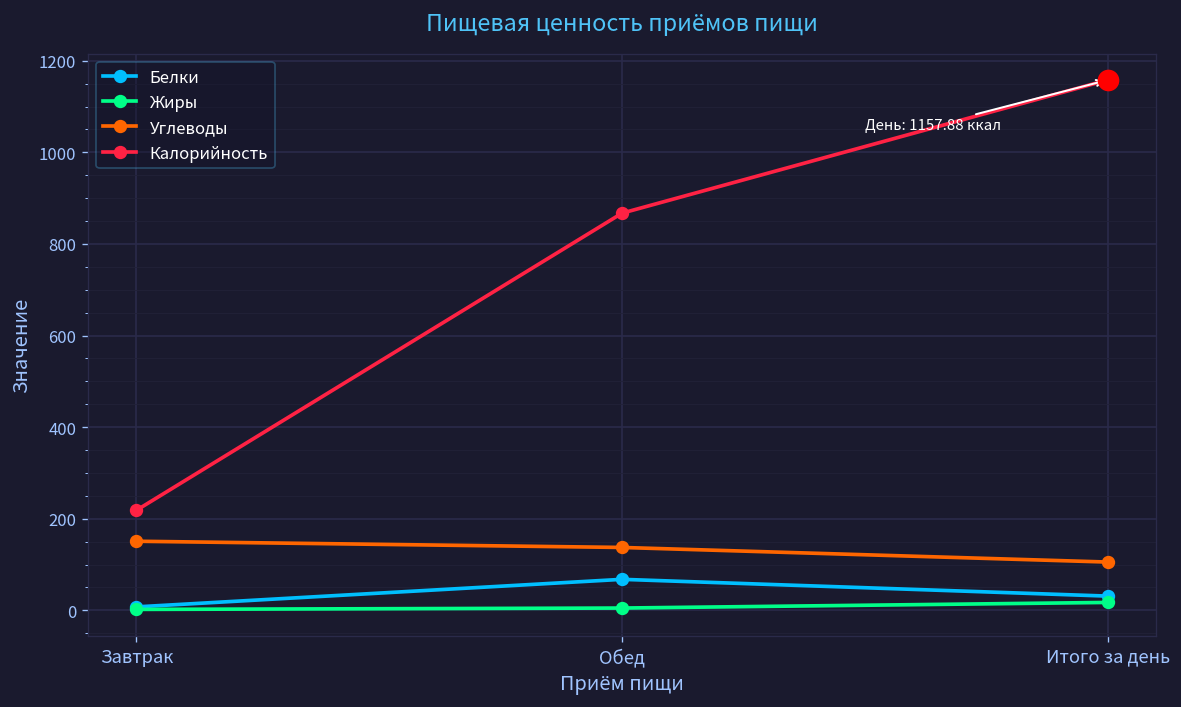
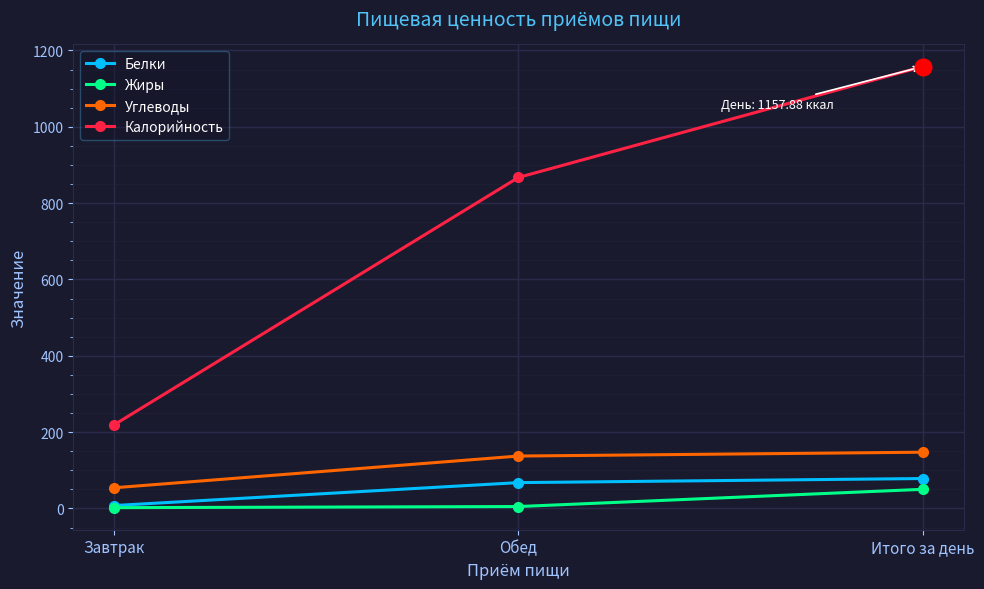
  {
    "Белки": {
      "Обед": 70,
-     "Итого за день": 30
+     "Итого за день": 80
    },
    "Жиры": {
      "Обед": 0,
-     "Итого за день": 20
+     "Итого за день": 50
    },
    "Углеводы": {
-     "Завтрак": 150,
+     "Завтрак": 50,
      "Обед": 140,
-     "Итого за день": 110
+     "Итого за день": 150
    },
    "Калорийность": {
      "Завтрак": 220,
      "Обед": 870
    }
  }
